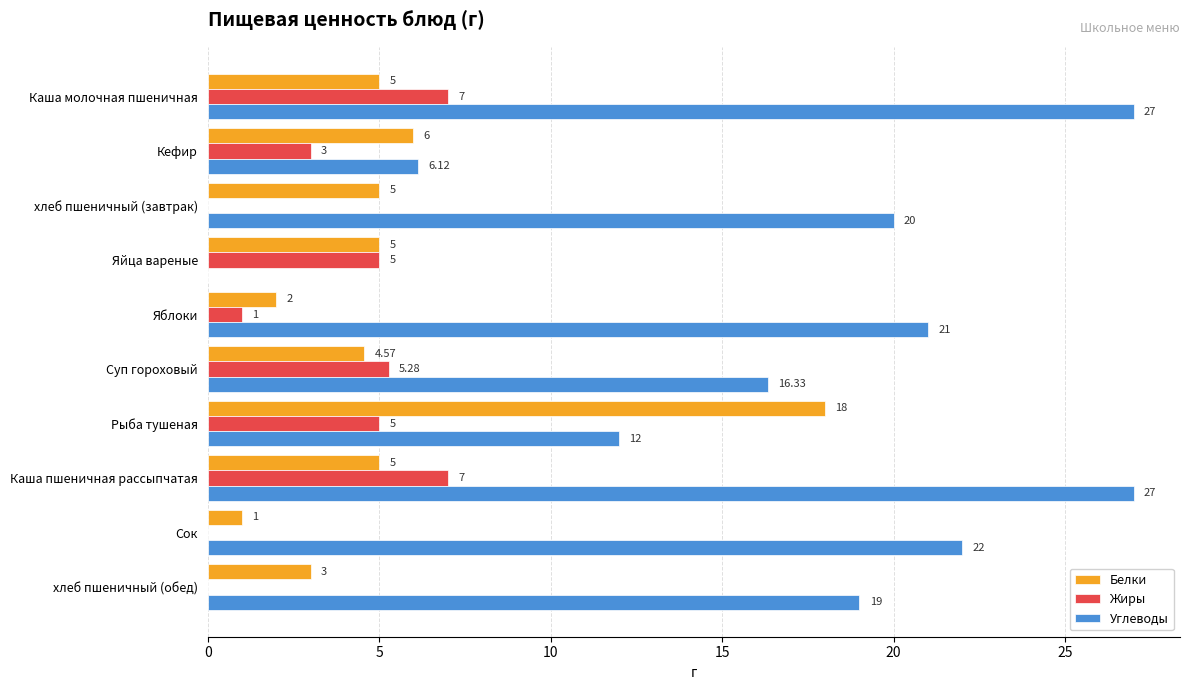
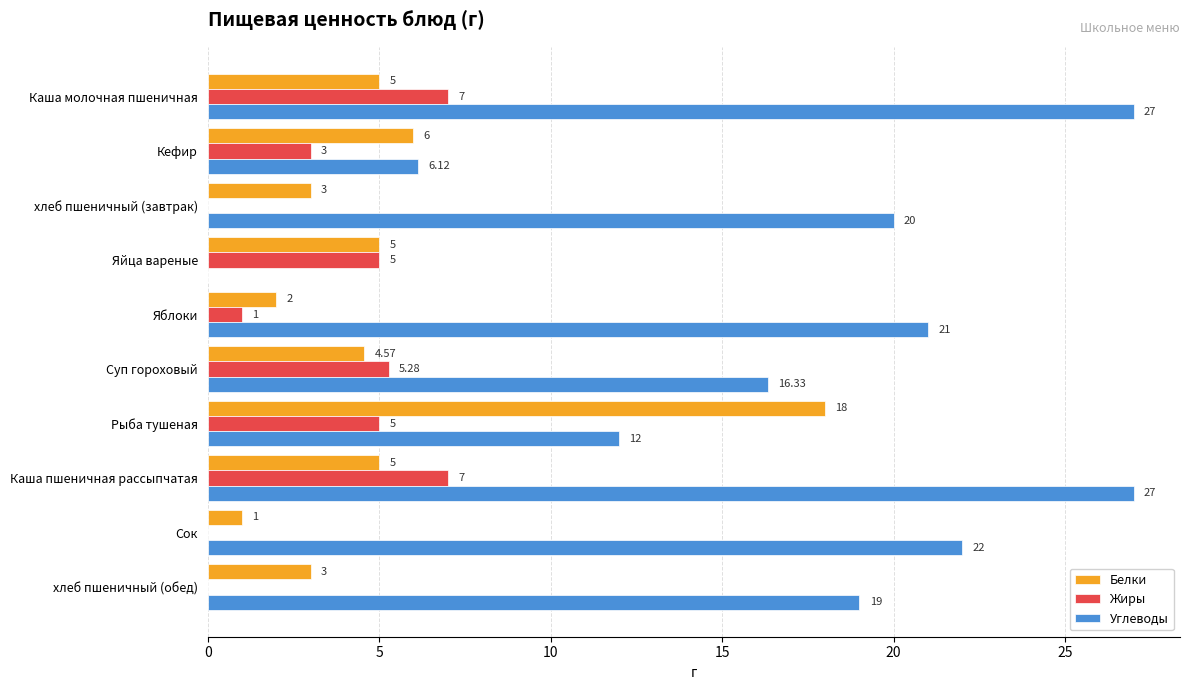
  {
    "Белки": {
      "Каша молочная пшеничная": 5,
      "Кефир": 6,
-     "хлеб пшеничный (завтрак)": 5,
+     "хлеб пшеничный (завтрак)": 3,
      "Яйца вареные": 5,
      "Яблоки": 2,
      "Суп гороховый": 4.57,
      "Рыба тушеная": 18,
      "Каша пшеничная рассыпчатая": 5,
      "Сок": 1,
      "хлеб пшеничный (обед)": 3
    },
    "Жиры": {
      "Каша молочная пшеничная": 7,
      "Кефир": 3,
      "Яйца вареные": 5,
      "Яблоки": 1,
      "Суп гороховый": 5.28,
      "Рыба тушеная": 5,
      "Каша пшеничная рассыпчатая": 7
    },
    "Углеводы": {
      "Каша молочная пшеничная": 27,
      "Кефир": 6.12,
      "хлеб пшеничный (завтрак)": 20,
      "Яблоки": 21,
      "Суп гороховый": 16.33,
      "Рыба тушеная": 12,
      "Каша пшеничная рассыпчатая": 27,
      "Сок": 22,
      "хлеб пшеничный (обед)": 19
    }
  }
